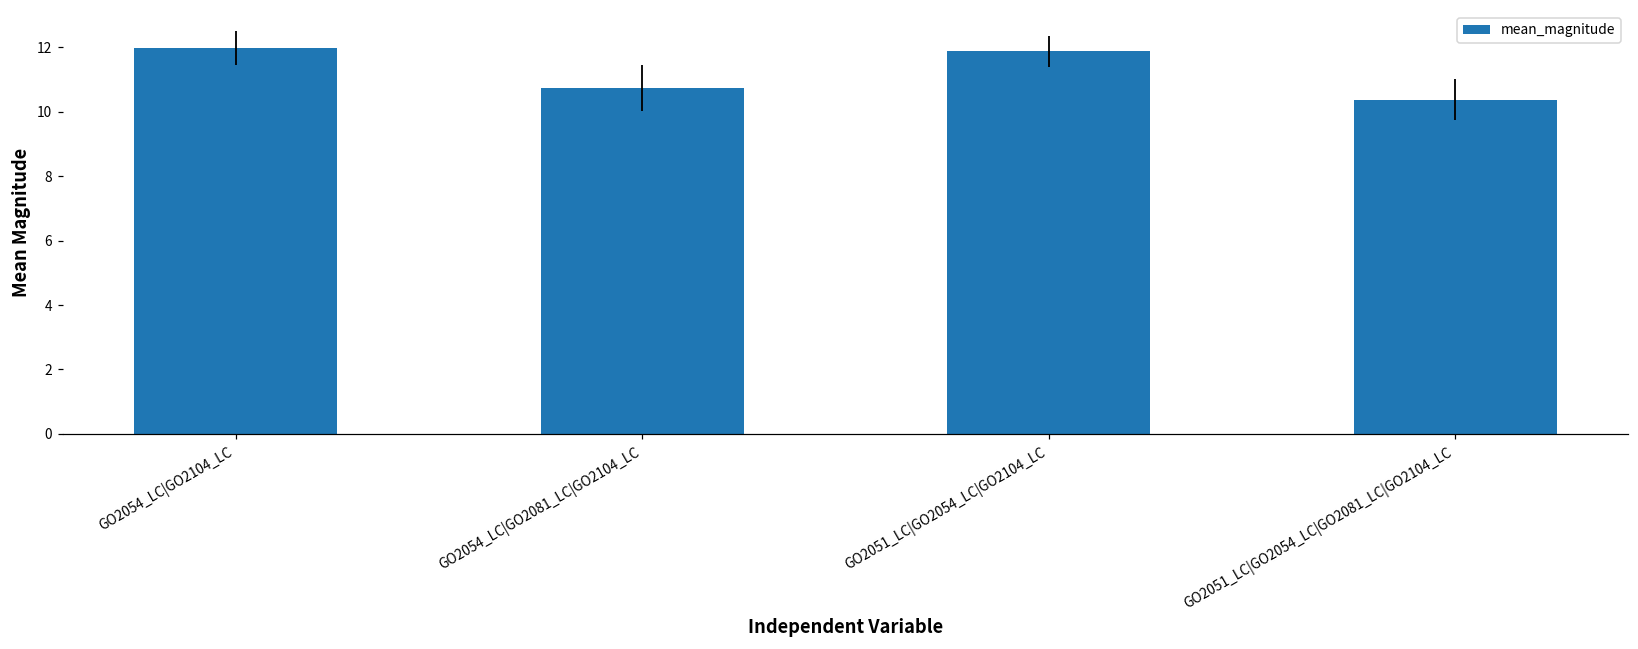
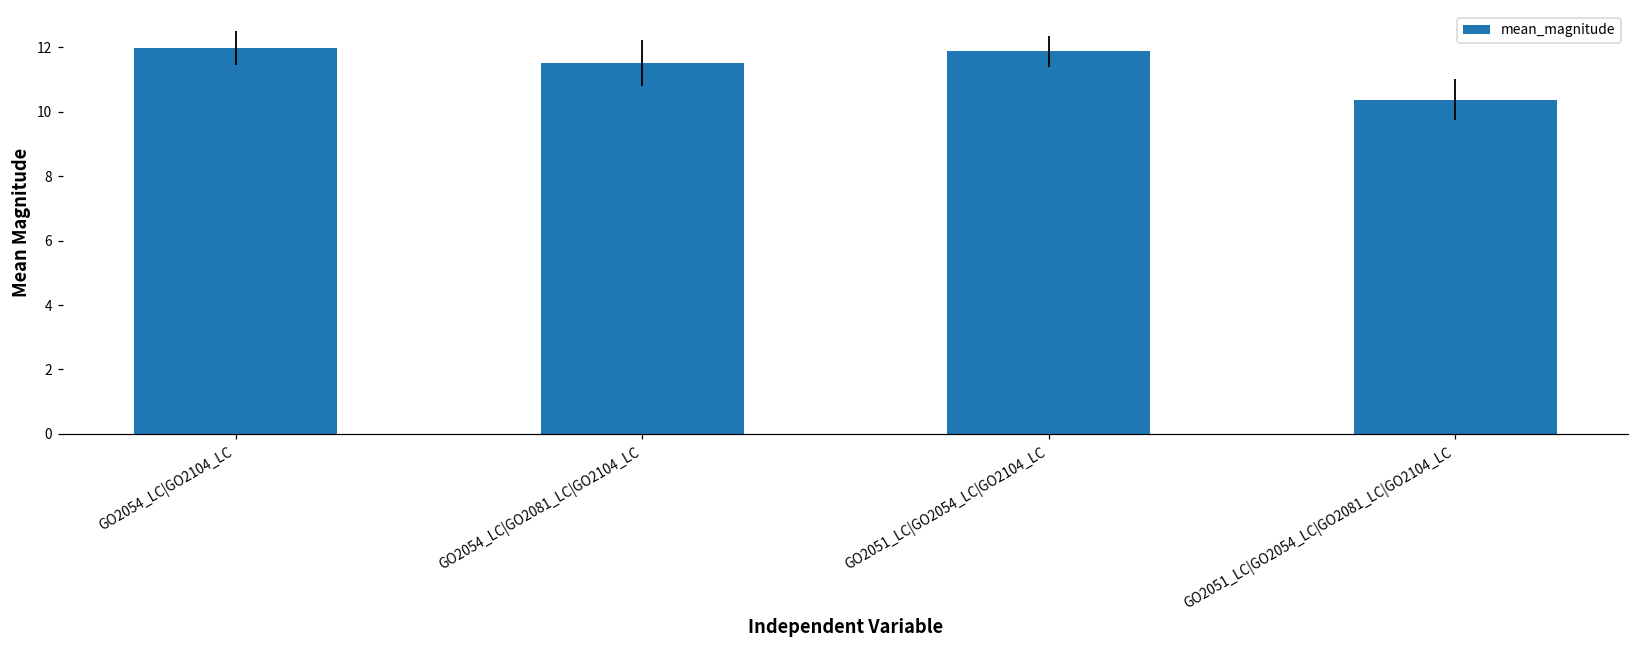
  {
    "GO2054_LC|GO2104_LC": 12.0,
-   "GO2054_LC|GO2081_LC|GO2104_LC": 10.7,
+   "GO2054_LC|GO2081_LC|GO2104_LC": 11.5,
    "GO2051_LC|GO2054_LC|GO2104_LC": 11.9,
    "GO2051_LC|GO2054_LC|GO2081_LC|GO2104_LC": 10.4
  }
